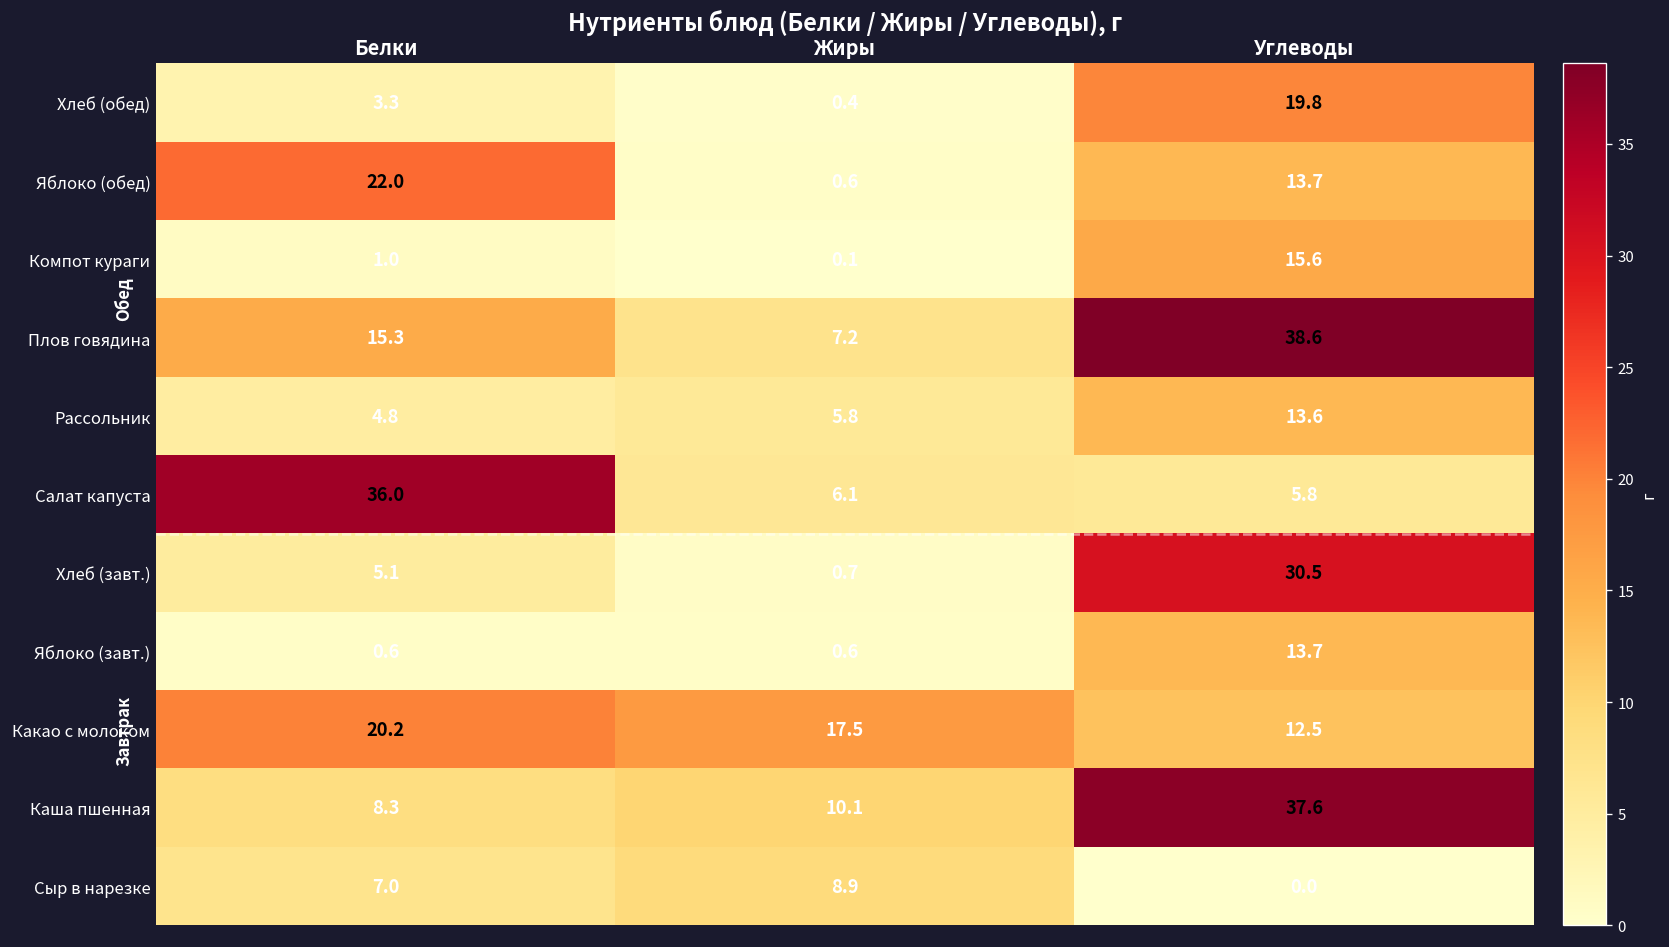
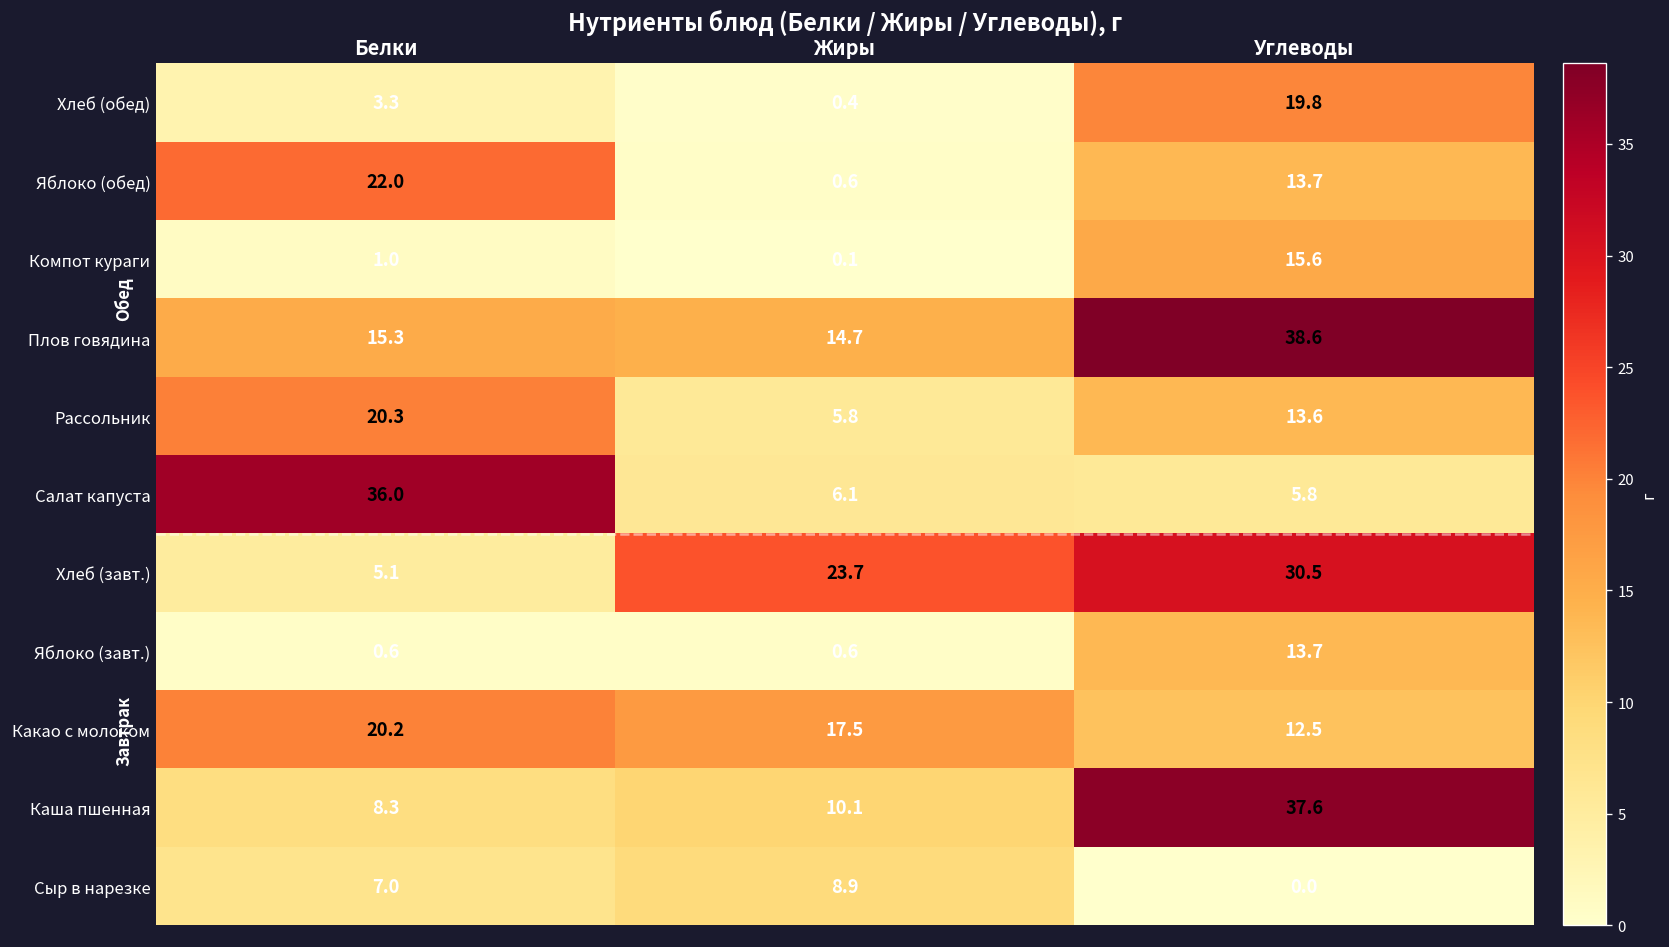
  {
    "Хлеб (обед)": {
      "Белки": 3.3,
      "Жиры": 0.4,
      "Углеводы": 19.8
    },
    "Яблоко (обед)": {
      "Белки": 22.0,
      "Жиры": 0.6,
      "Углеводы": 13.7
    },
    "Компот кураги": {
      "Белки": 1.0,
      "Жиры": 0.1,
      "Углеводы": 15.6
    },
    "Плов говядина": {
      "Белки": 15.3,
-     "Жиры": 7.2,
+     "Жиры": 14.7,
      "Углеводы": 38.6
    },
    "Рассольник": {
-     "Белки": 4.8,
+     "Белки": 20.3,
      "Жиры": 5.8,
      "Углеводы": 13.6
    },
    "Салат капуста": {
      "Белки": 36.0,
      "Жиры": 6.1,
      "Углеводы": 5.8
    },
    "Хлеб (завт.)": {
      "Белки": 5.1,
-     "Жиры": 0.7,
+     "Жиры": 23.7,
      "Углеводы": 30.5
    },
    "Яблоко (завт.)": {
      "Белки": 0.6,
      "Жиры": 0.6,
      "Углеводы": 13.7
    },
    "Какао с молоком": {
      "Белки": 20.2,
      "Жиры": 17.5,
      "Углеводы": 12.5
    },
    "Каша пшенная": {
      "Белки": 8.3,
      "Жиры": 10.1,
      "Углеводы": 37.6
    },
    "Сыр в нарезке": {
      "Белки": 7.0,
      "Жиры": 8.9,
      "Углеводы": 0.0
    }
  }
